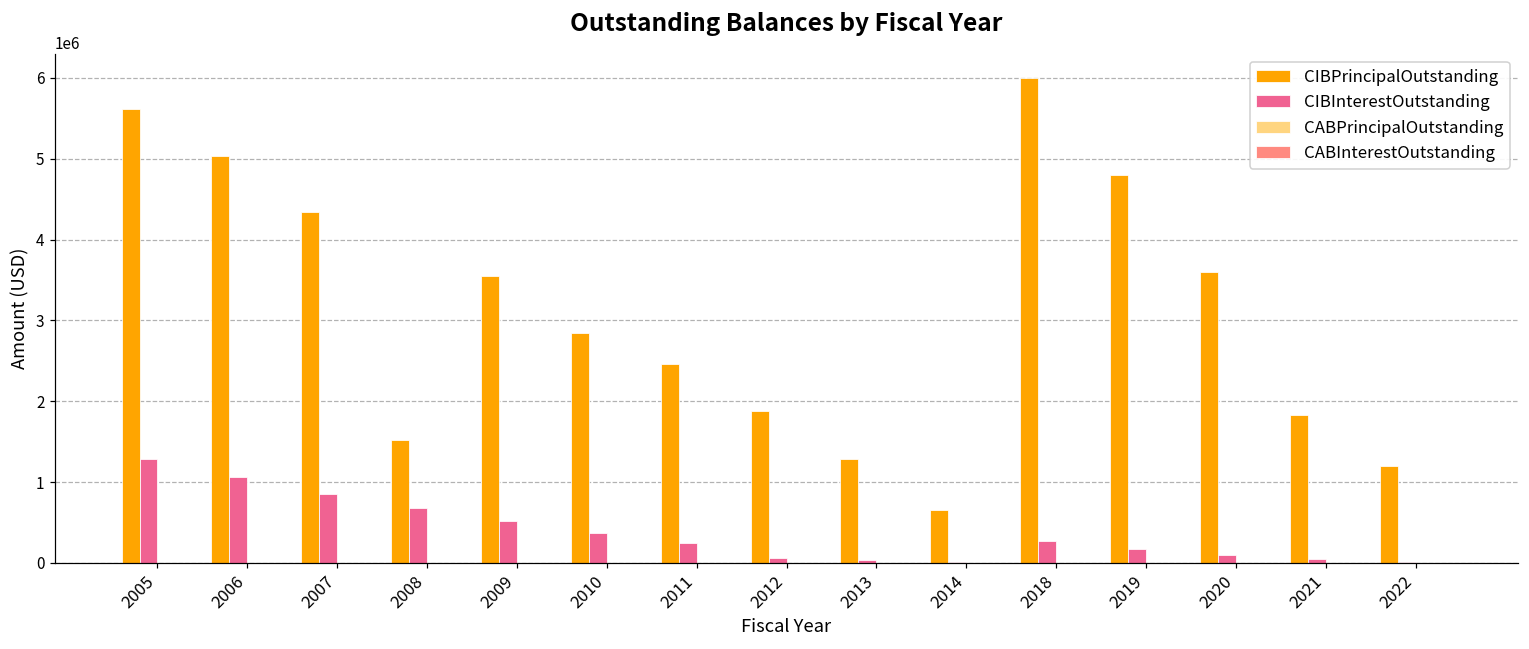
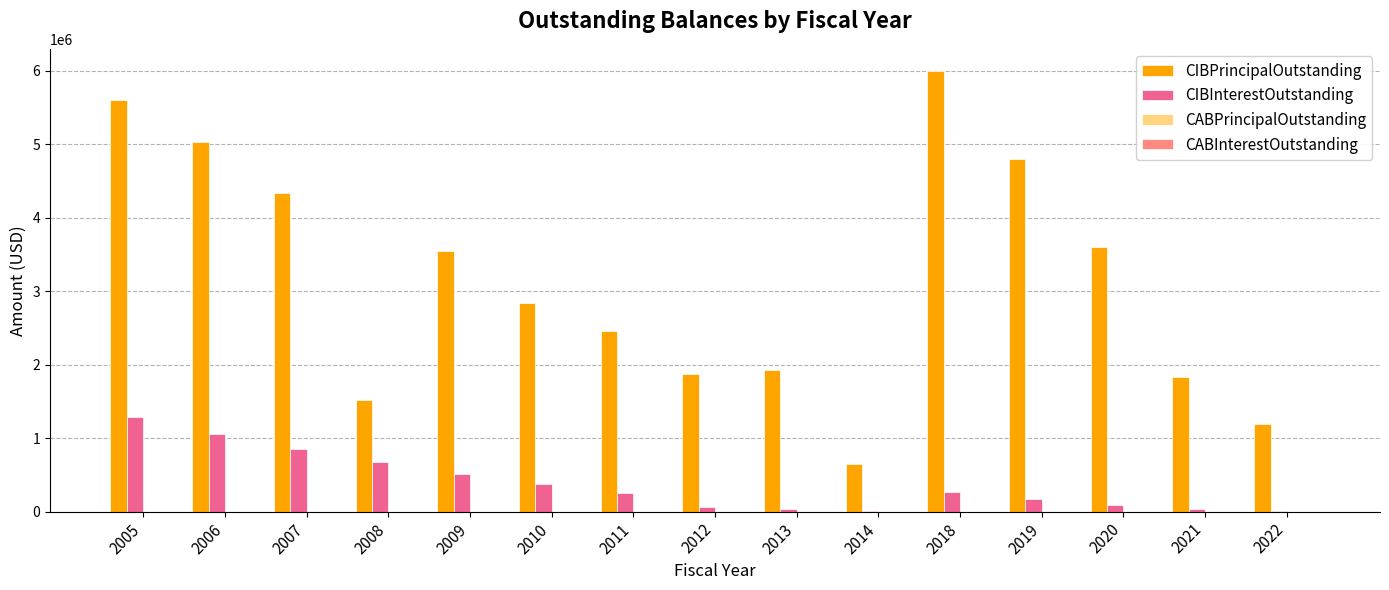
  {
    "CIBPrincipalOutstanding": {
      "2005": 5600000,
      "2006": 5000000,
      "2007": 4300000,
      "2008": 1500000,
      "2009": 3500000,
      "2010": 2800000,
      "2011": 2500000,
      "2012": 1900000,
-     "2013": 1300000,
+     "2013": 1900000,
      "2014": 700000,
      "2018": 6000000,
      "2019": 4800000,
      "2020": 3600000,
      "2021": 1800000,
      "2022": 1200000
    },
    "CABPrincipalOutstanding": {
      "2005": 0,
      "2006": 0,
      "2007": 0,
      "2008": 0,
      "2009": 0,
      "2010": 0,
      "2011": 0,
      "2012": 0,
      "2013": 0,
      "2014": 0,
      "2018": 0,
      "2019": 0,
      "2020": 0,
      "2021": 0,
      "2022": 0
    }
  }
